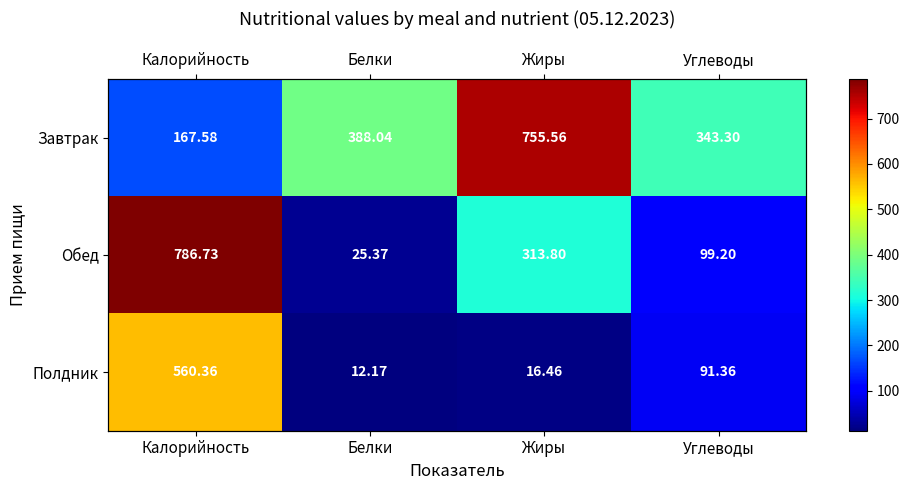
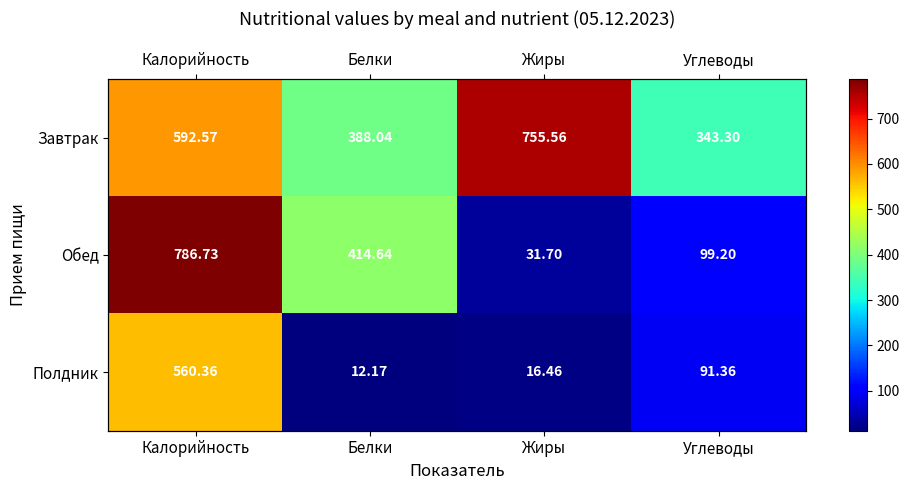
  {
    "Завтрак": {
-     "Калорийность": 167.58,
+     "Калорийность": 592.57,
      "Белки": 388.04,
      "Жиры": 755.56,
      "Углеводы": 343.30
    },
    "Обед": {
      "Калорийность": 786.73,
-     "Белки": 25.37,
-     "Жиры": 313.80,
+     "Белки": 414.64,
+     "Жиры": 31.70,
      "Углеводы": 99.20
    },
    "Полдник": {
      "Калорийность": 560.36,
      "Белки": 12.17,
      "Жиры": 16.46,
      "Углеводы": 91.36
    }
  }
